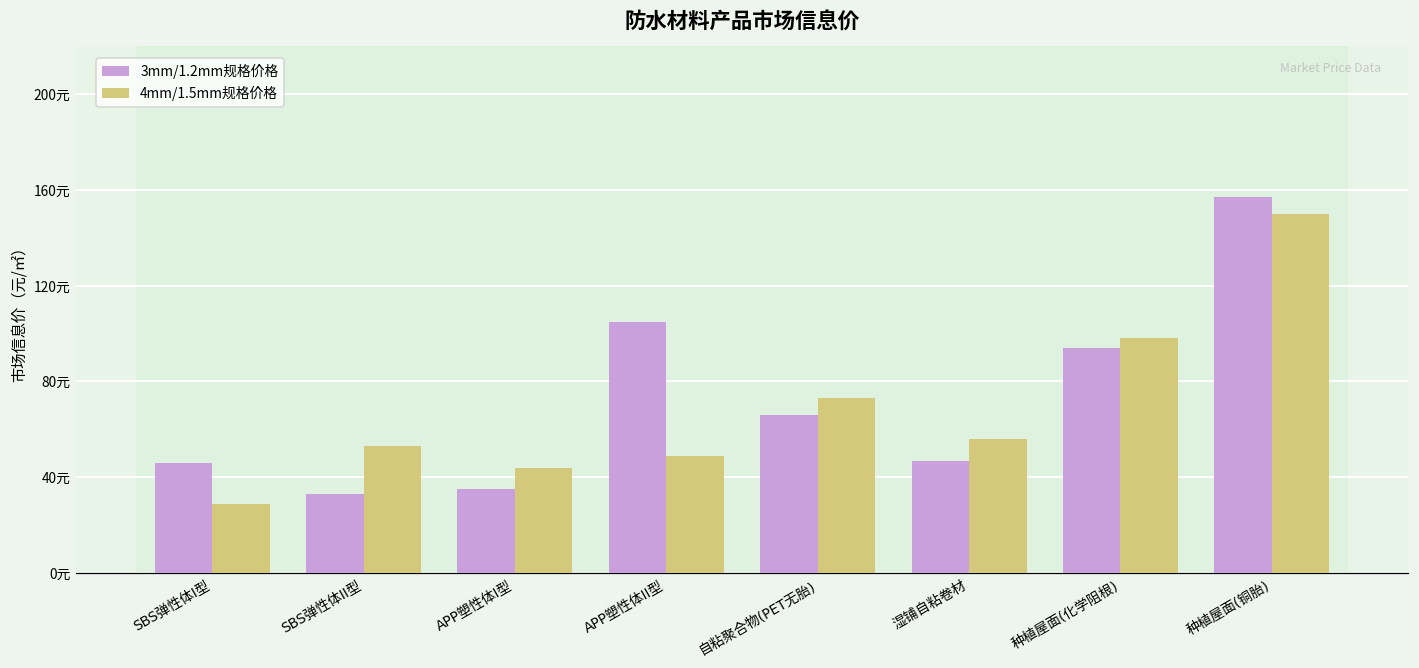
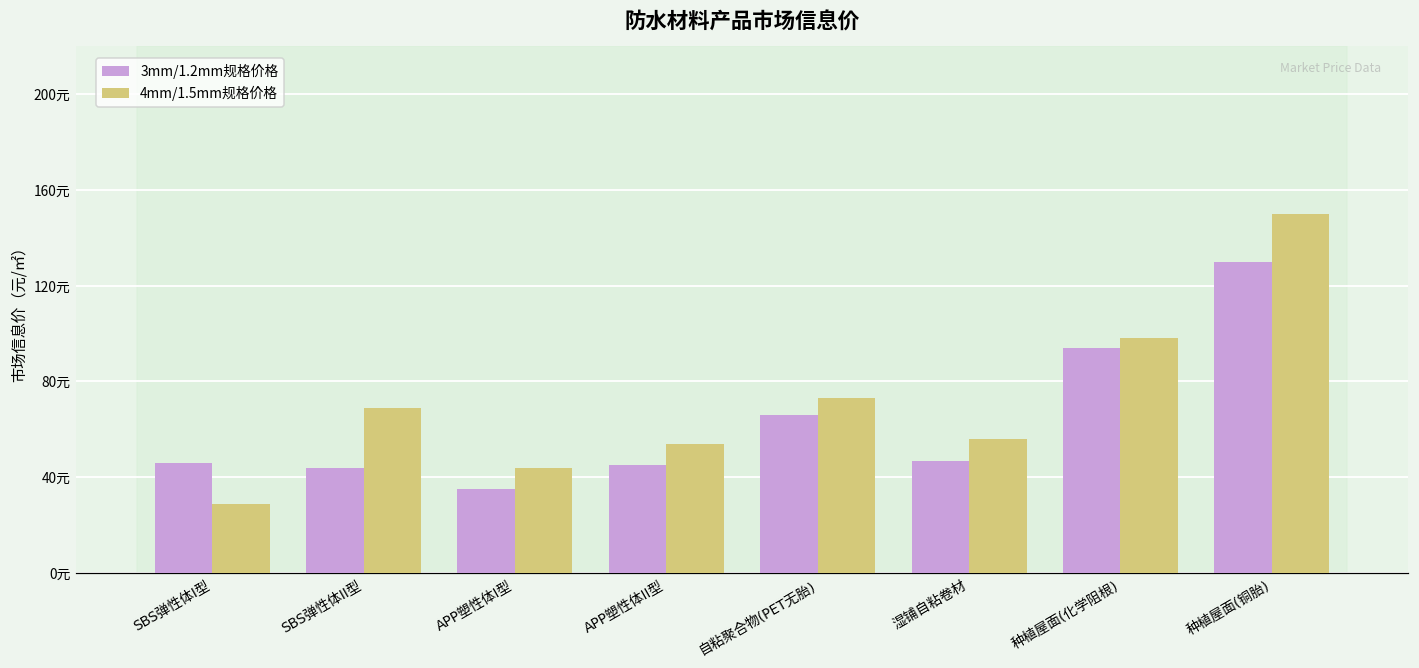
  {
    "3mm/1.2mm规格价格": {
      "SBS弹性体I型": "46元",
-     "SBS弹性体II型": "33元",
+     "SBS弹性体II型": "44元",
      "APP塑性体I型": "35元",
-     "APP塑性体II型": "105元",
+     "APP塑性体II型": "45元",
      "自粘聚合物(PET无胎)": "66元",
      "湿铺自粘卷材": "47元",
      "种植屋面(化学阻根)": "94元",
-     "种植屋面(铜胎)": "157元"
+     "种植屋面(铜胎)": "130元"
    },
    "4mm/1.5mm规格价格": {
      "SBS弹性体I型": "29元",
-     "SBS弹性体II型": "53元",
+     "SBS弹性体II型": "69元",
      "APP塑性体I型": "44元",
-     "APP塑性体II型": "49元",
+     "APP塑性体II型": "54元",
      "自粘聚合物(PET无胎)": "73元",
      "湿铺自粘卷材": "56元",
      "种植屋面(化学阻根)": "98元",
      "种植屋面(铜胎)": "150元"
    }
  }
